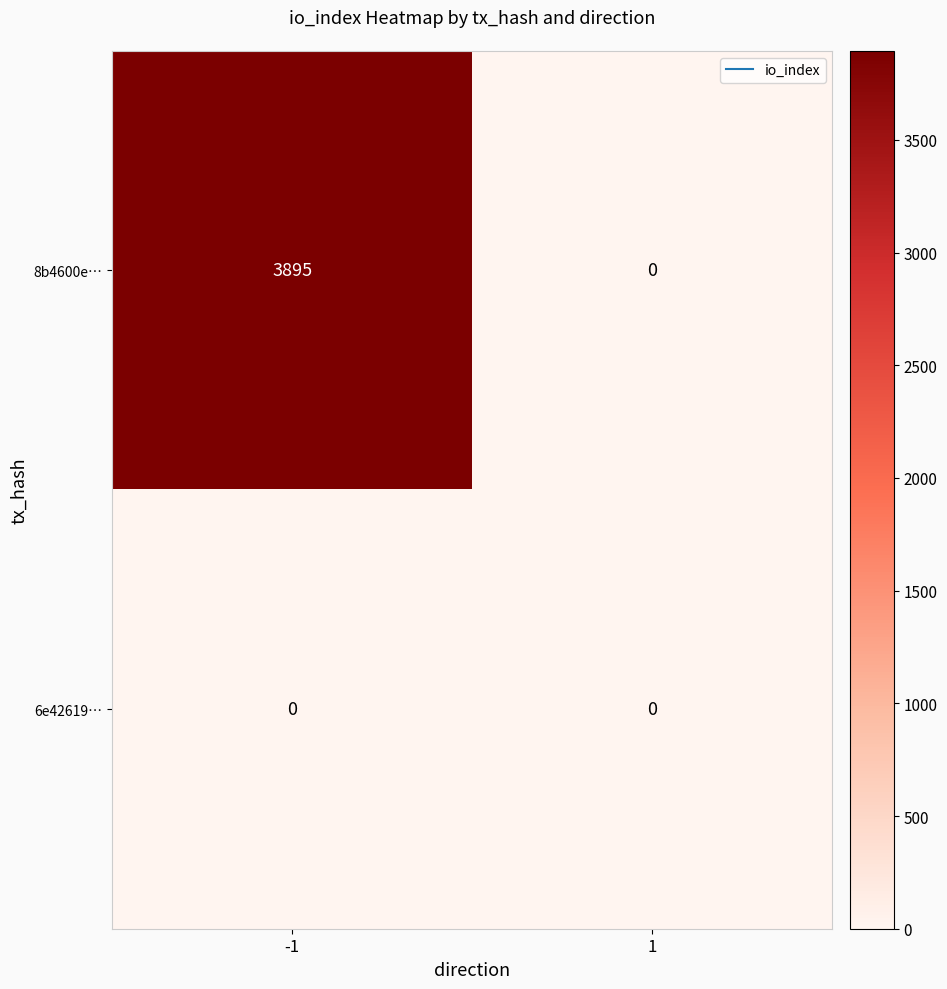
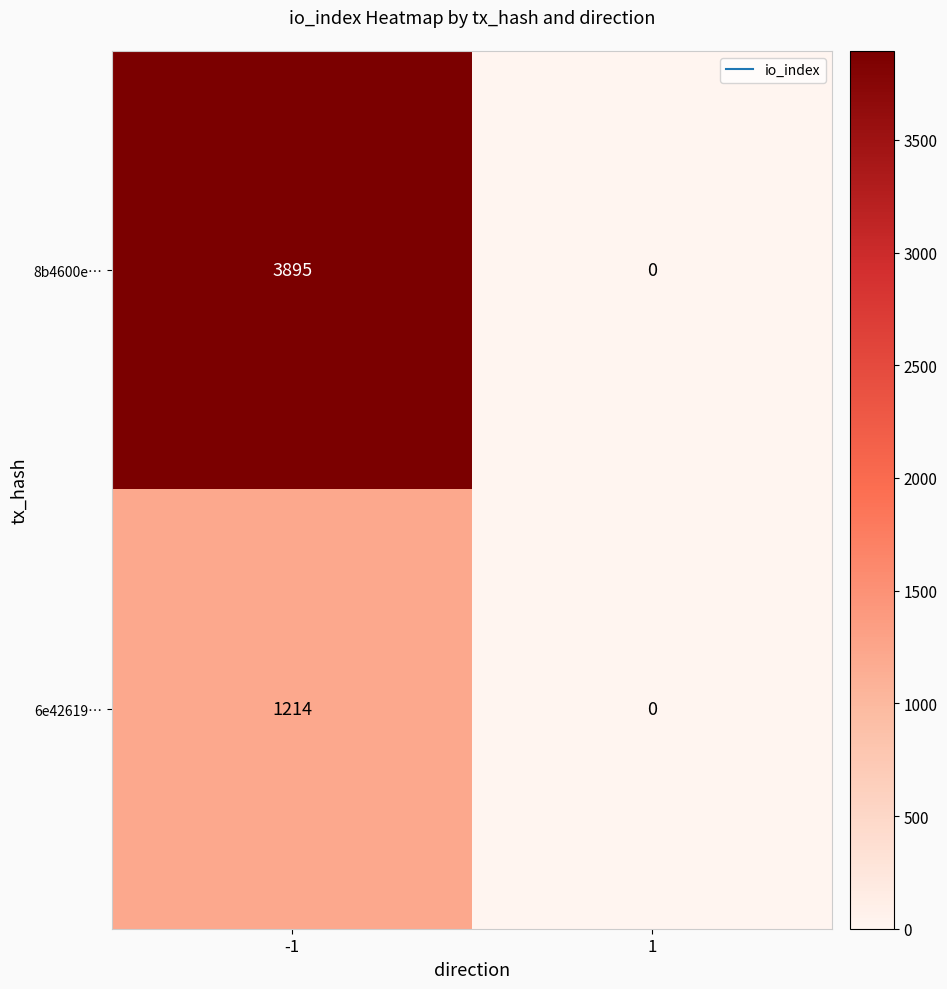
  {
    "8b4600e…": {
      "-1": 3895,
      "1": 0
    },
    "6e42619…": {
-     "-1": 0,
+     "-1": 1214,
      "1": 0
    }
  }
